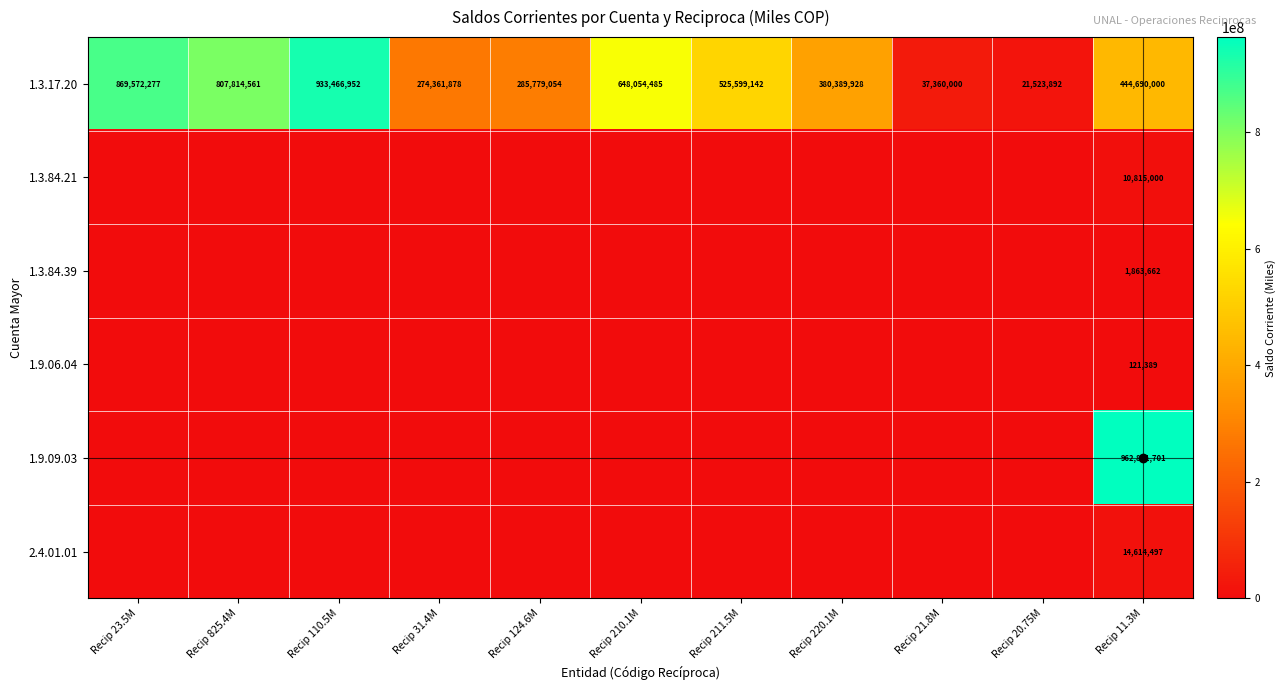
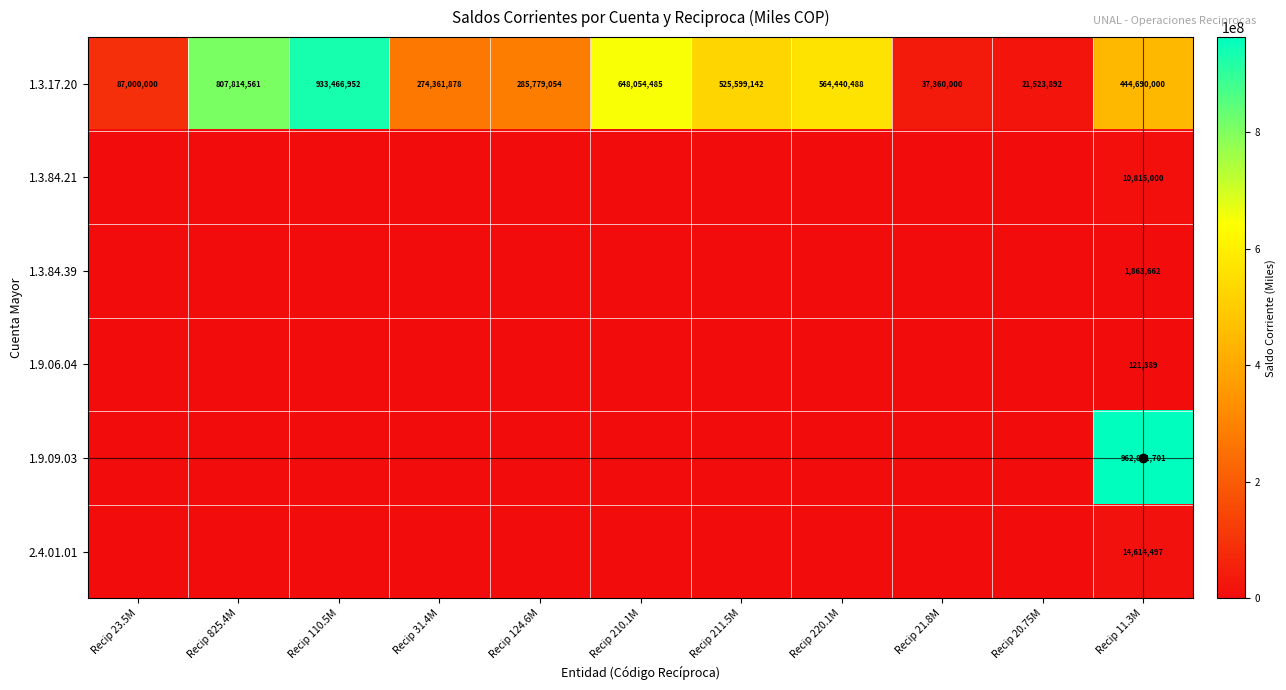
  {
    "1.3.17.20": {
-     "Recip 23.5M": "869,572,277",
+     "Recip 23.5M": "87,000,000",
      "Recip 825.4M": "807,814,561",
      "Recip 110.5M": "933,466,952",
      "Recip 31.4M": "274,361,878",
      "Recip 124.6M": "285,779,054",
      "Recip 210.1M": "648,054,485",
      "Recip 211.5M": "525,599,142",
-     "Recip 220.1M": "380,389,928",
+     "Recip 220.1M": "564,440,488",
      "Recip 21.8M": "37,360,000",
      "Recip 20.75M": "21,523,892",
      "Recip 11.3M": "444,690,000"
    },
    "1.3.84.21": {
      "Recip 11.3M": "10,815,000"
    },
    "1.3.84.39": {
      "Recip 11.3M": "1,863,662"
    },
    "1.9.06.04": {
      "Recip 11.3M": "121,389"
    },
    "2.4.01.01": {
      "Recip 11.3M": "14,614,497"
    }
  }
